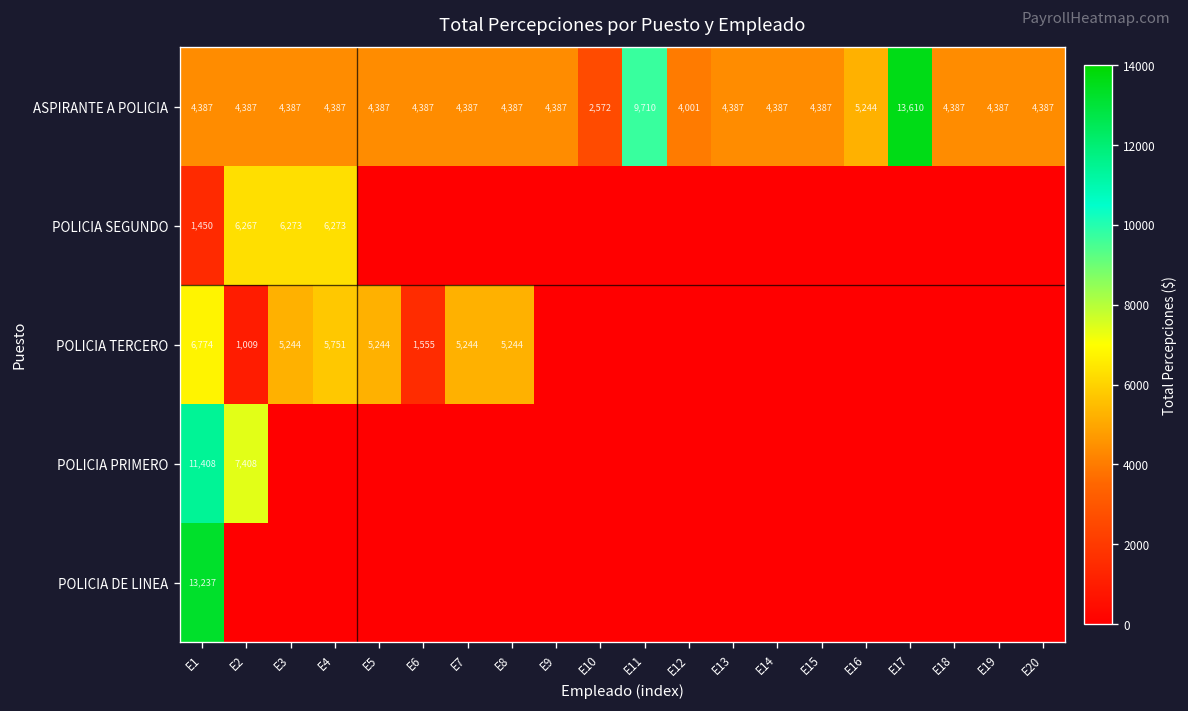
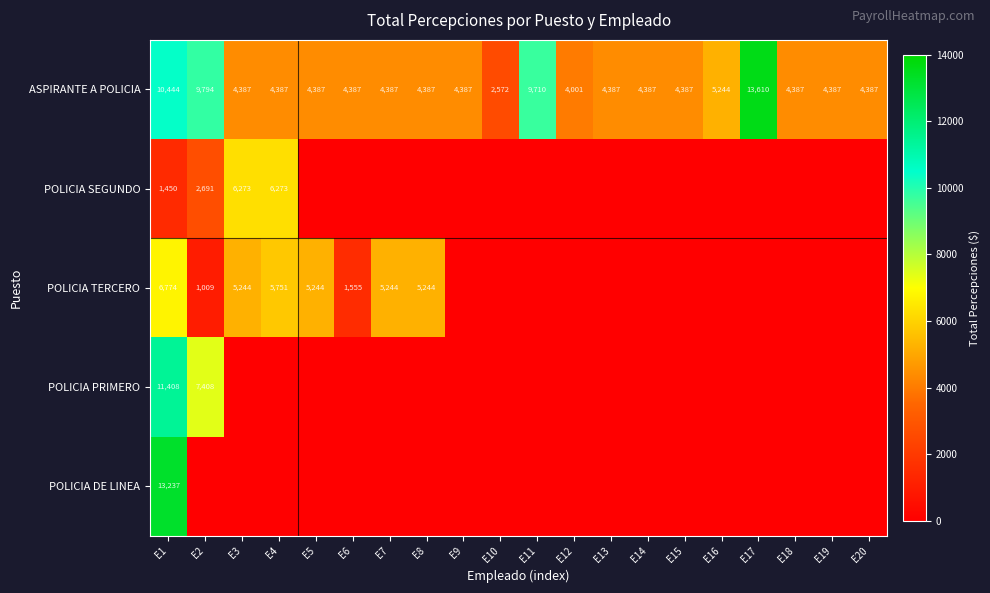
  {
    "ASPIRANTE A POLICIA": {
-     "E1": "4,387",
-     "E2": "4,387",
+     "E1": "10,444",
+     "E2": "9,794",
      "E3": "4,387",
      "E4": "4,387",
      "E5": "4,387",
      "E6": "4,387",
      "E7": "4,387",
      "E8": "4,387",
      "E9": "4,387",
      "E10": "2,572",
      "E11": "9,710",
      "E12": "4,001",
      "E13": "4,387",
      "E14": "4,387",
      "E15": "4,387",
      "E16": "5,244",
      "E17": "13,610",
      "E18": "4,387",
      "E19": "4,387",
      "E20": "4,387"
    },
    "POLICIA SEGUNDO": {
      "E1": "1,450",
-     "E2": "6,267",
+     "E2": "2,691",
      "E3": "6,273",
      "E4": "6,273"
    },
    "POLICIA TERCERO": {
      "E1": "6,774",
      "E2": "1,009",
      "E3": "5,244",
      "E4": "5,751",
      "E5": "5,244",
      "E6": "1,555",
      "E7": "5,244",
      "E8": "5,244"
    },
    "POLICIA PRIMERO": {
      "E1": "11,408",
      "E2": "7,408"
    },
    "POLICIA DE LINEA": {
      "E1": "13,237"
    }
  }
